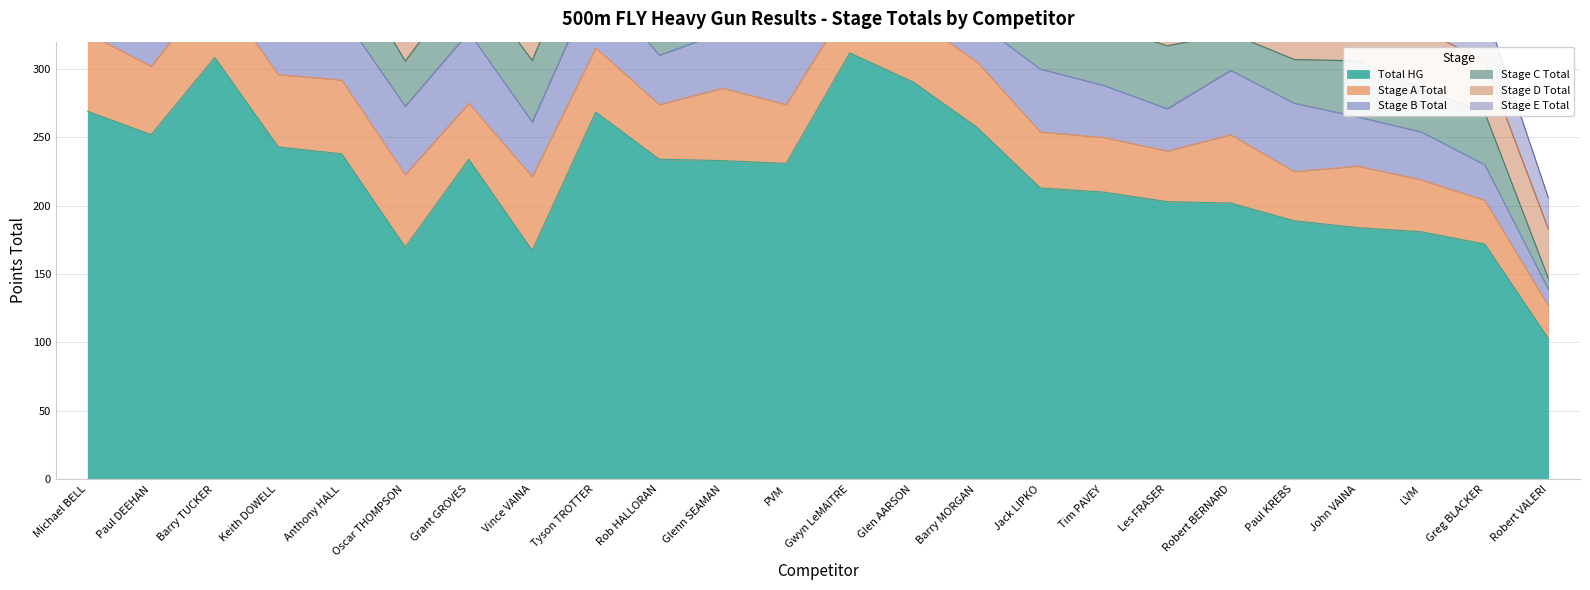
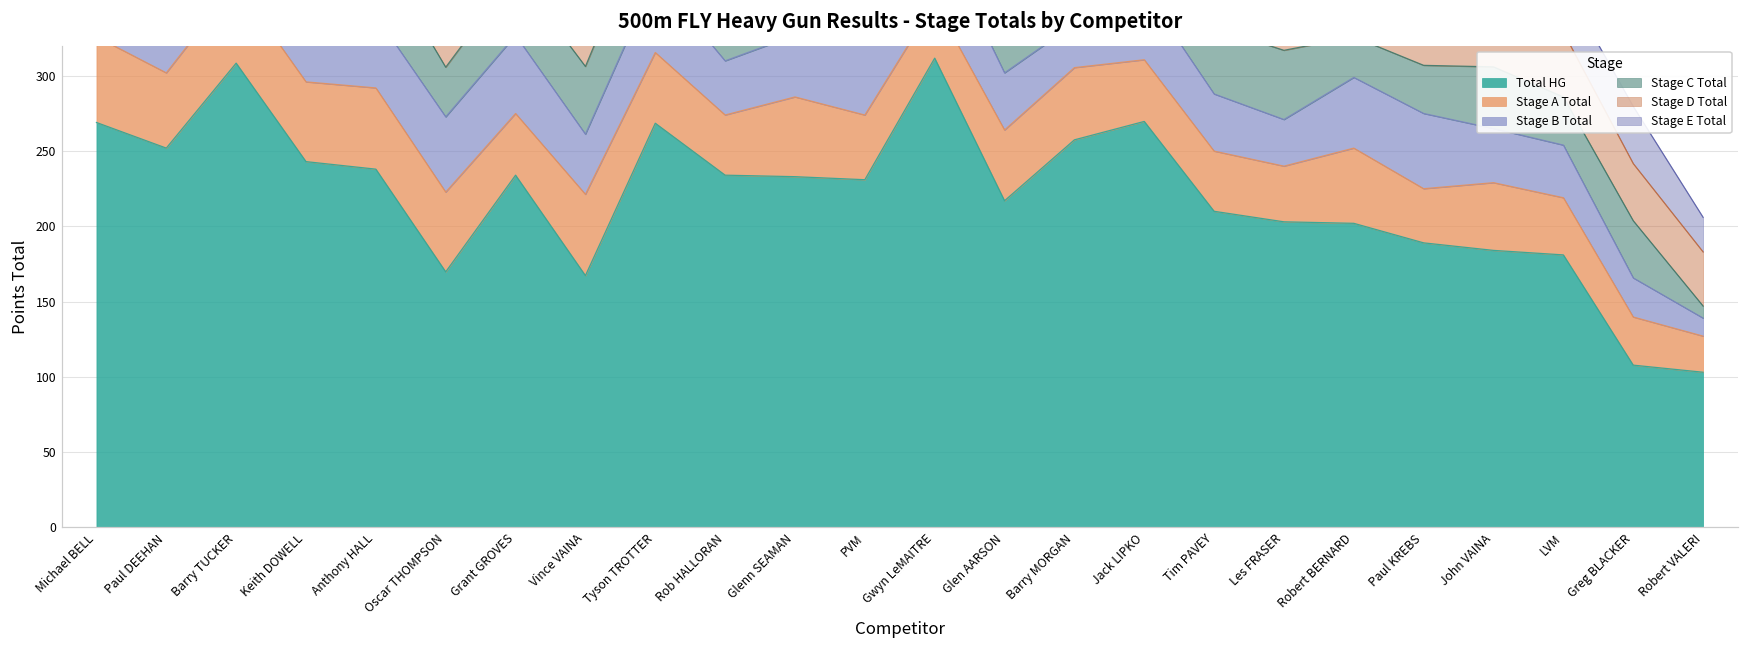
  {
    "Total HG": {
      "Michael BELL": 269,
      "Paul DEEHAN": 252,
      "Barry TUCKER": 309,
      "Keith DOWELL": 243,
      "Anthony HALL": 238,
      "Oscar THOMPSON": 170,
      "Grant GROVES": 234,
      "Vince VAINA": 167,
      "Tyson TROTTER": 269,
      "Rob HALLORAN": 234,
      "Glenn SEAMAN": 233,
      "PVM": 231,
      "Gwyn LeMAITRE": 312,
-     "Glen AARSON": 290,
+     "Glen AARSON": 217,
      "Barry MORGAN": 258,
-     "Jack LIPKO": 213,
+     "Jack LIPKO": 270,
      "Tim PAVEY": 210,
      "Les FRASER": 203,
      "Robert BERNARD": 202,
      "Paul KREBS": 189,
      "John VAINA": 184,
      "LVM": 181,
-     "Greg BLACKER": 172,
+     "Greg BLACKER": 108,
      "Robert VALERI": 103
    },
    "Stage A Total": {
      "Paul DEEHAN": 50,
      "Keith DOWELL": 53,
      "Anthony HALL": 54,
      "Oscar THOMPSON": 53,
      "Grant GROVES": 41,
      "Vince VAINA": 54,
      "Tyson TROTTER": 47,
      "Rob HALLORAN": 40,
      "Glenn SEAMAN": 53,
      "PVM": 43,
      "Barry MORGAN": 48,
      "Jack LIPKO": 41,
      "Tim PAVEY": 40,
      "Les FRASER": 37,
      "Robert BERNARD": 50,
      "Paul KREBS": 36,
      "John VAINA": 45,
      "LVM": 38,
      "Greg BLACKER": 32,
      "Robert VALERI": 24
    },
    "Stage C Total": {
      "Oscar THOMPSON": 33,
      "Vince VAINA": 45,
      "Les FRASER": 46,
      "Paul KREBS": 32,
      "Robert VALERI": 8
    },
    "Stage D Total": {
      "Robert VALERI": 36
    }
  }
